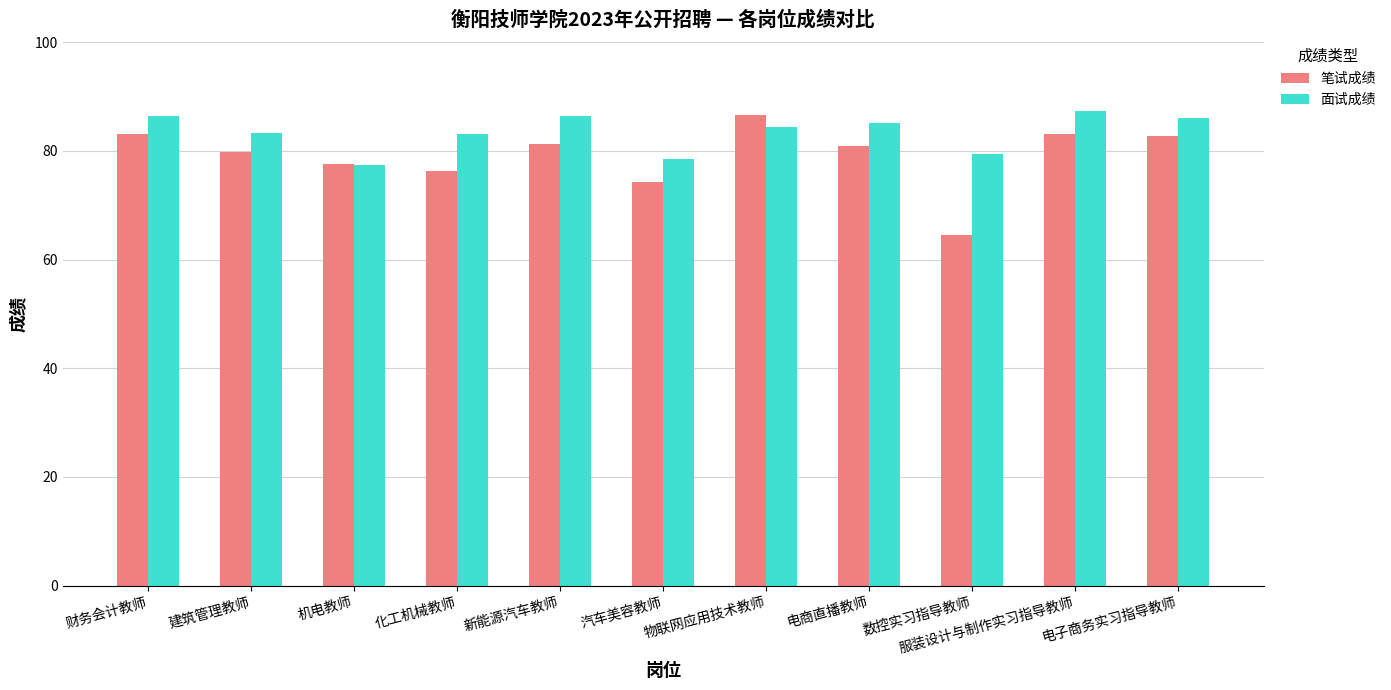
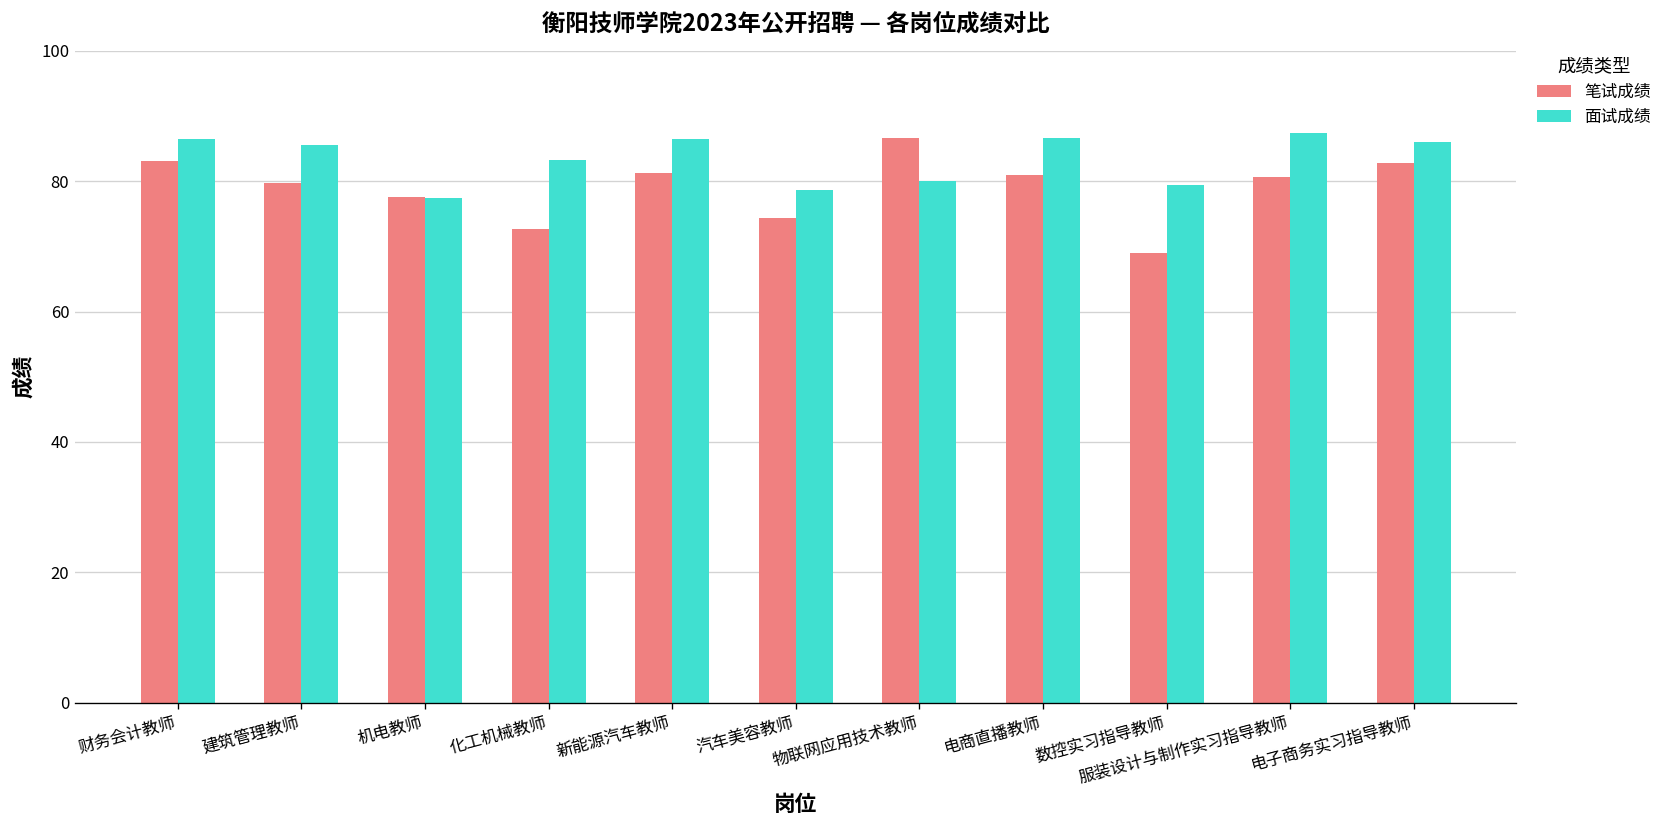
  {
    "笔试成绩": {
      "财务会计教师": 83,
      "建筑管理教师": 80,
      "机电教师": 78,
-     "化工机械教师": 76,
+     "化工机械教师": 73,
      "新能源汽车教师": 81,
      "汽车美容教师": 74,
      "物联网应用技术教师": 87,
      "电商直播教师": 81,
-     "数控实习指导教师": 65,
-     "服装设计与制作实习指导教师": 83,
+     "数控实习指导教师": 69,
+     "服装设计与制作实习指导教师": 81,
      "电子商务实习指导教师": 83
    },
    "面试成绩": {
      "财务会计教师": 86,
-     "建筑管理教师": 83,
+     "建筑管理教师": 86,
      "机电教师": 77,
      "化工机械教师": 83,
      "新能源汽车教师": 86,
      "汽车美容教师": 79,
-     "物联网应用技术教师": 85,
-     "电商直播教师": 85,
+     "物联网应用技术教师": 80,
+     "电商直播教师": 87,
      "数控实习指导教师": 79,
      "服装设计与制作实习指导教师": 87,
      "电子商务实习指导教师": 86
    }
  }
